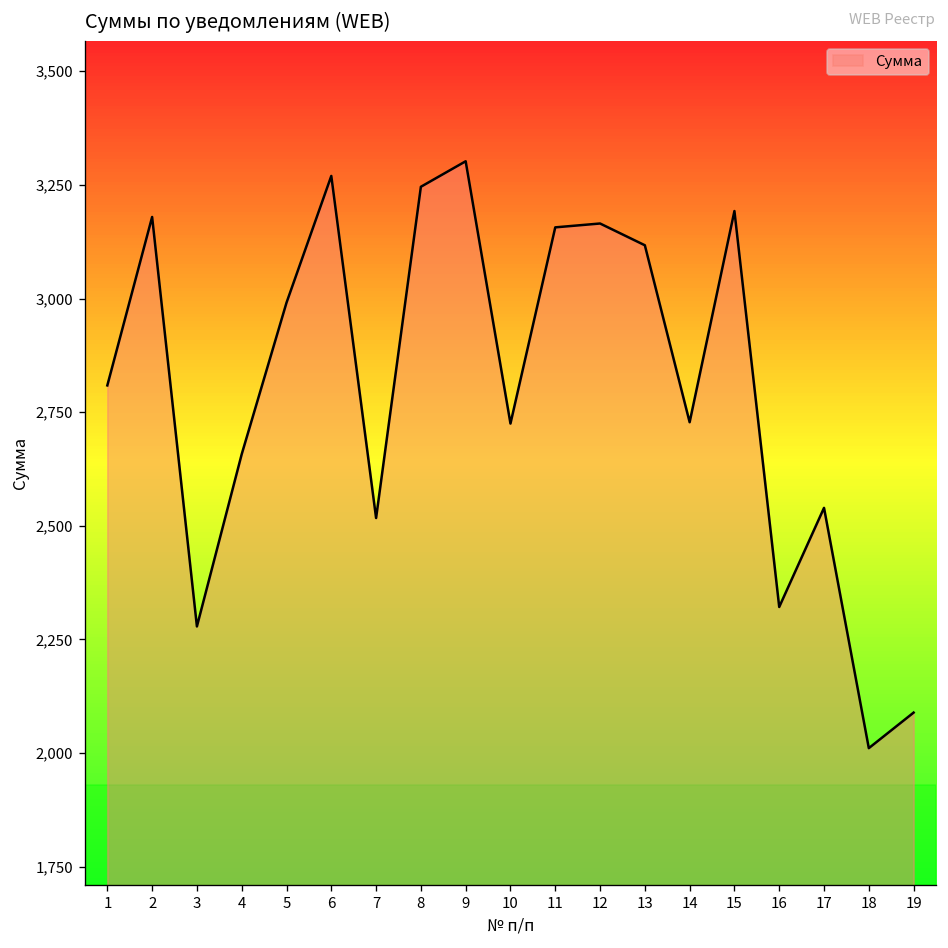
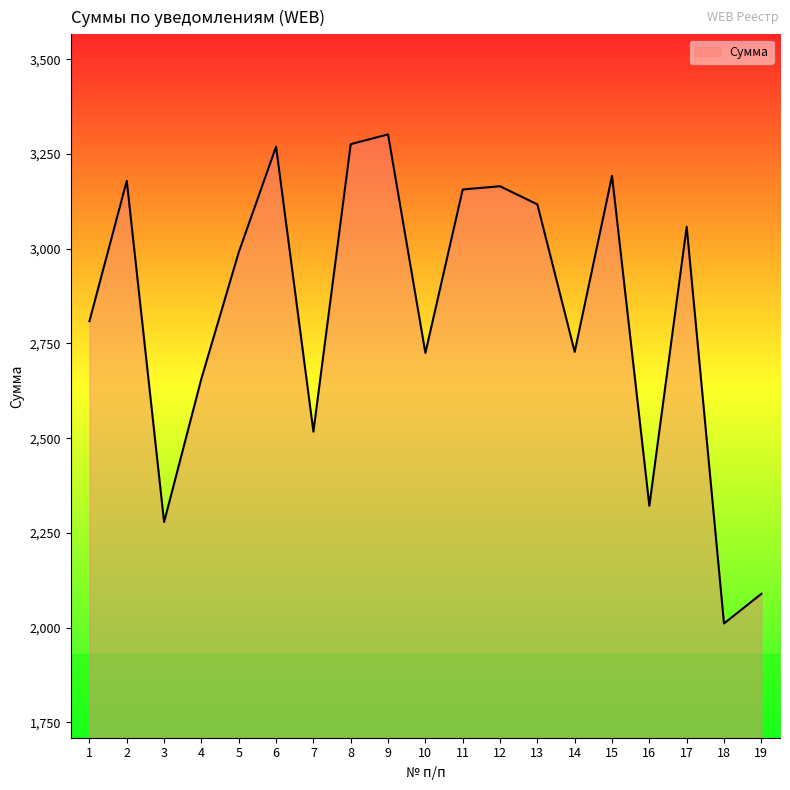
  {
    "1": "2,810",
    "2": "3,180",
    "3": "2,280",
    "4": "2,660",
    "5": "2,990",
    "6": "3,270",
    "7": "2,520",
-   "8": "3,250",
+   "8": "3,280",
    "9": "3,300",
    "10": "2,720",
    "11": "3,160",
    "12": "3,170",
    "13": "3,120",
    "14": "2,730",
    "15": "3,190",
    "16": "2,320",
-   "17": "2,540",
+   "17": "3,060",
    "18": "2,010",
    "19": "2,090"
  }
